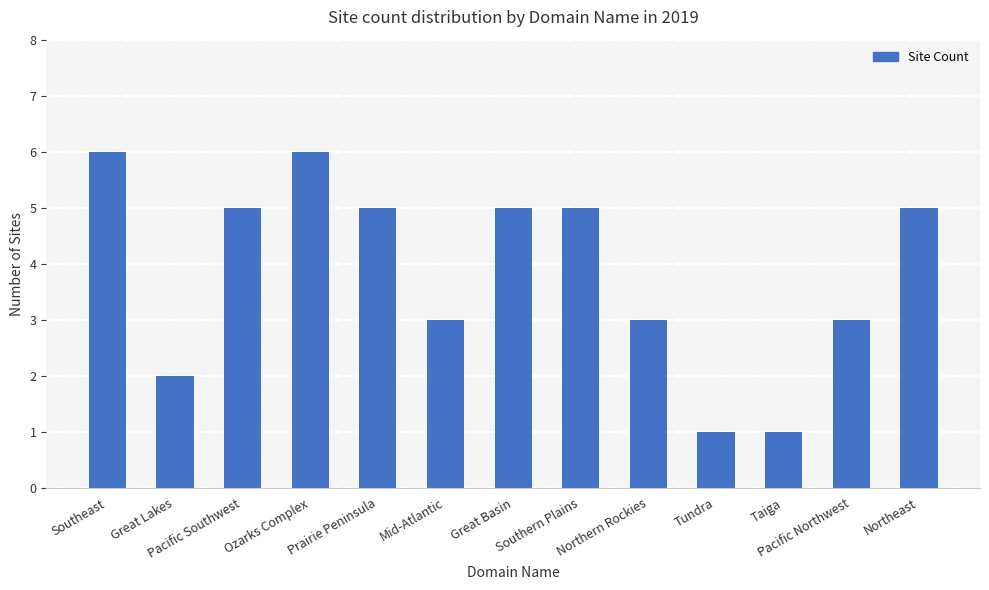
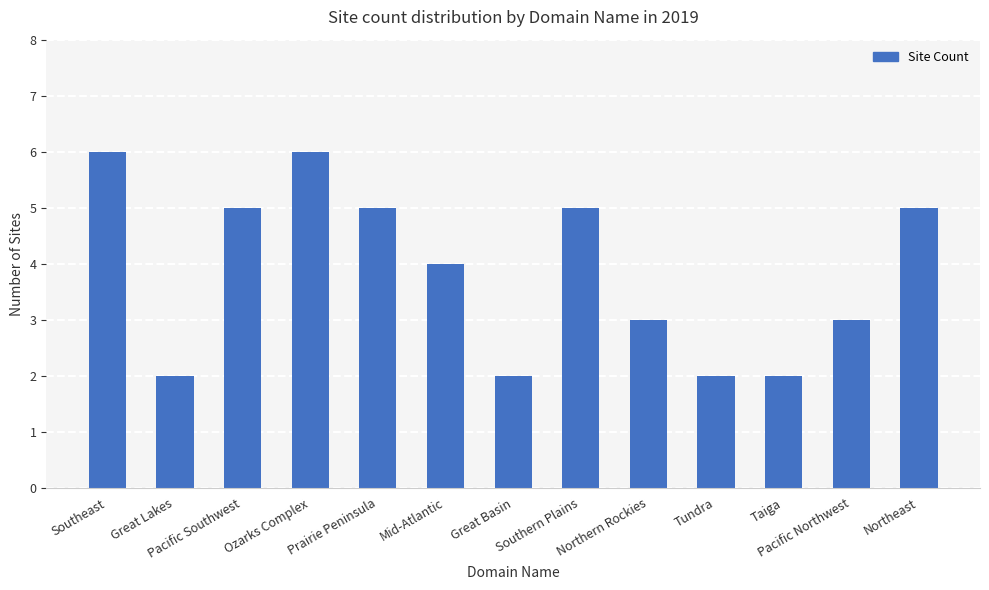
  {
    "Southeast": 6,
    "Great Lakes": 2,
    "Pacific Southwest": 5,
    "Ozarks Complex": 6,
    "Prairie Peninsula": 5,
-   "Mid-Atlantic": 3,
-   "Great Basin": 5,
+   "Mid-Atlantic": 4,
+   "Great Basin": 2,
    "Southern Plains": 5,
    "Northern Rockies": 3,
-   "Tundra": 1,
-   "Taiga": 1,
+   "Tundra": 2,
+   "Taiga": 2,
    "Pacific Northwest": 3,
    "Northeast": 5
  }
